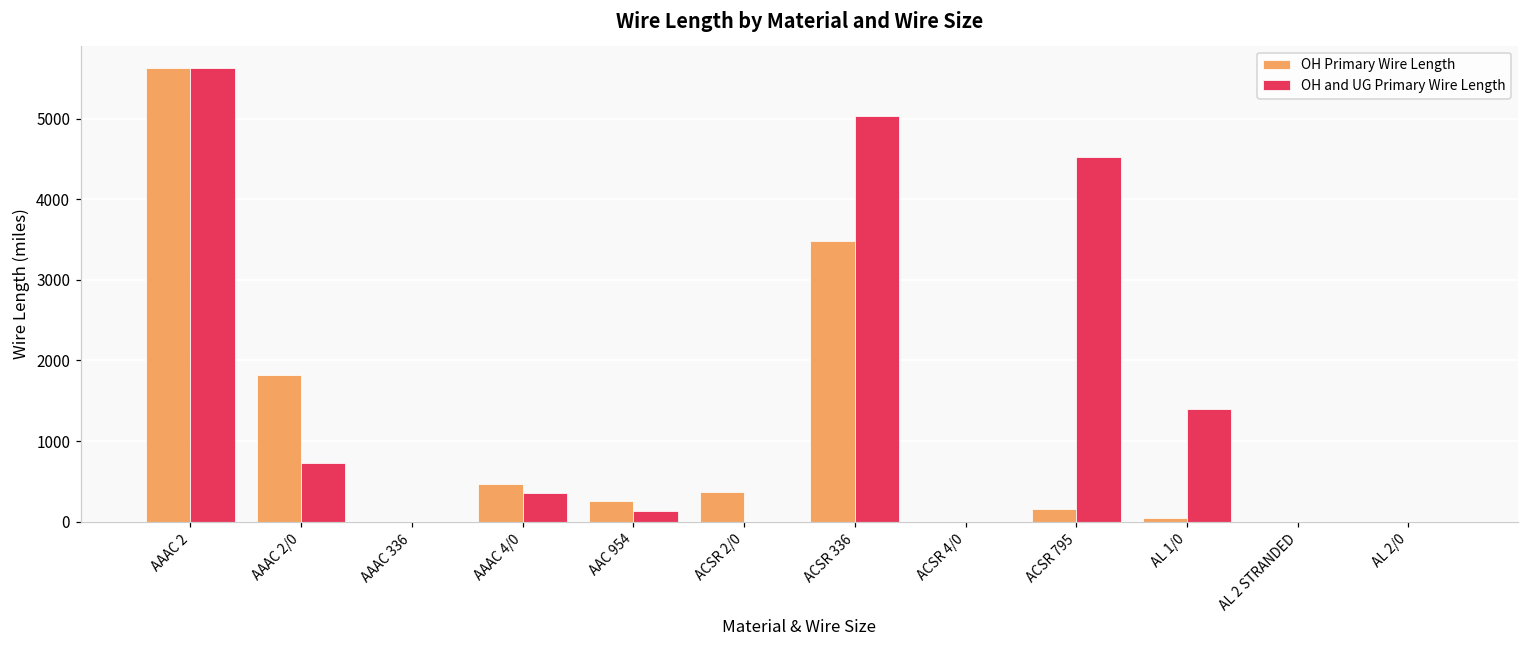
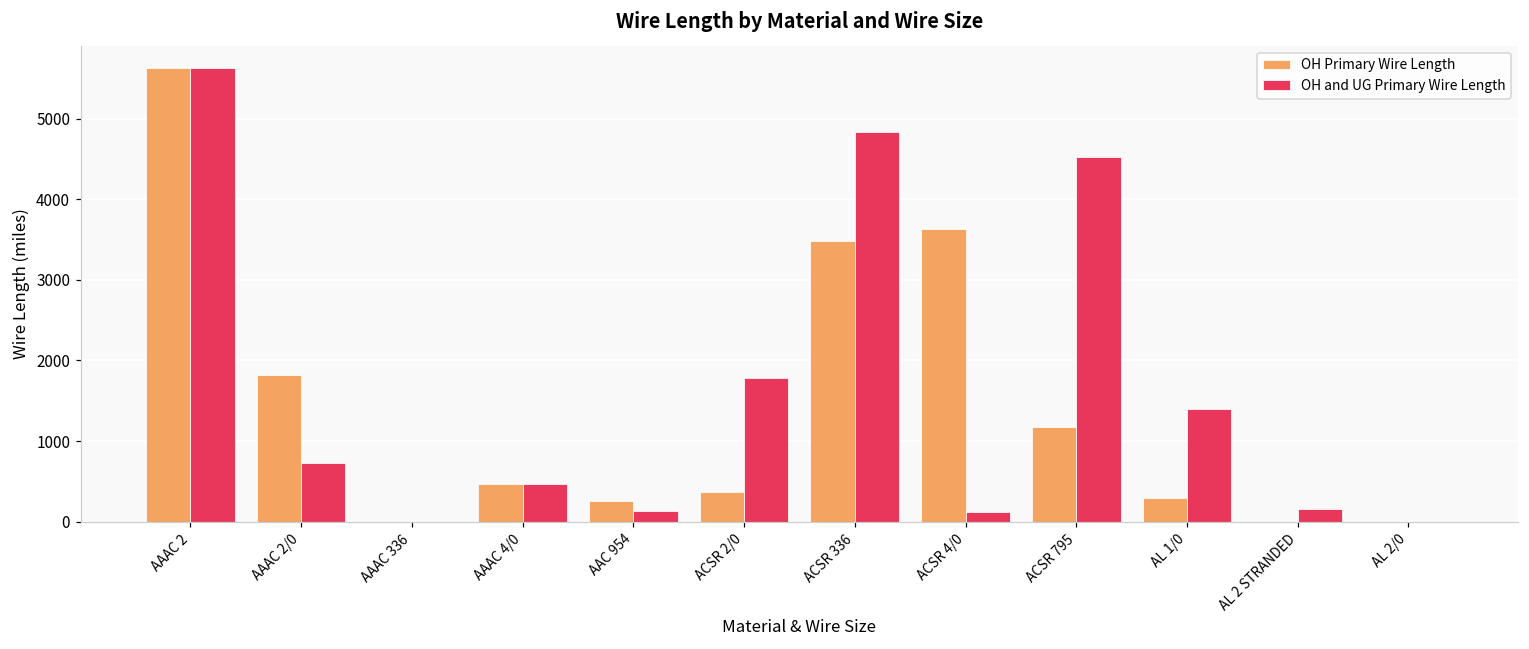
  {
    "OH Primary Wire Length": {
      "AAAC 2": 5600,
      "AAAC 2/0": 1800,
      "AAAC 4/0": 500,
      "AAC 954": 300,
      "ACSR 2/0": 400,
      "ACSR 336": 3500,
-     "ACSR 4/0": 0,
-     "ACSR 795": 200,
-     "AL 1/0": 0
+     "ACSR 4/0": 3600,
+     "ACSR 795": 1200,
+     "AL 1/0": 300
    },
    "OH and UG Primary Wire Length": {
      "AAAC 2": 5600,
      "AAAC 2/0": 700,
-     "AAAC 4/0": 400,
+     "AAAC 4/0": 500,
      "AAC 954": 100,
-     "ACSR 2/0": 0,
-     "ACSR 336": 5000,
-     "ACSR 4/0": 0,
+     "ACSR 2/0": 1800,
+     "ACSR 336": 4800,
+     "ACSR 4/0": 100,
      "ACSR 795": 4500,
      "AL 1/0": 1400,
-     "AL 2 STRANDED": 0
+     "AL 2 STRANDED": 200
    }
  }
